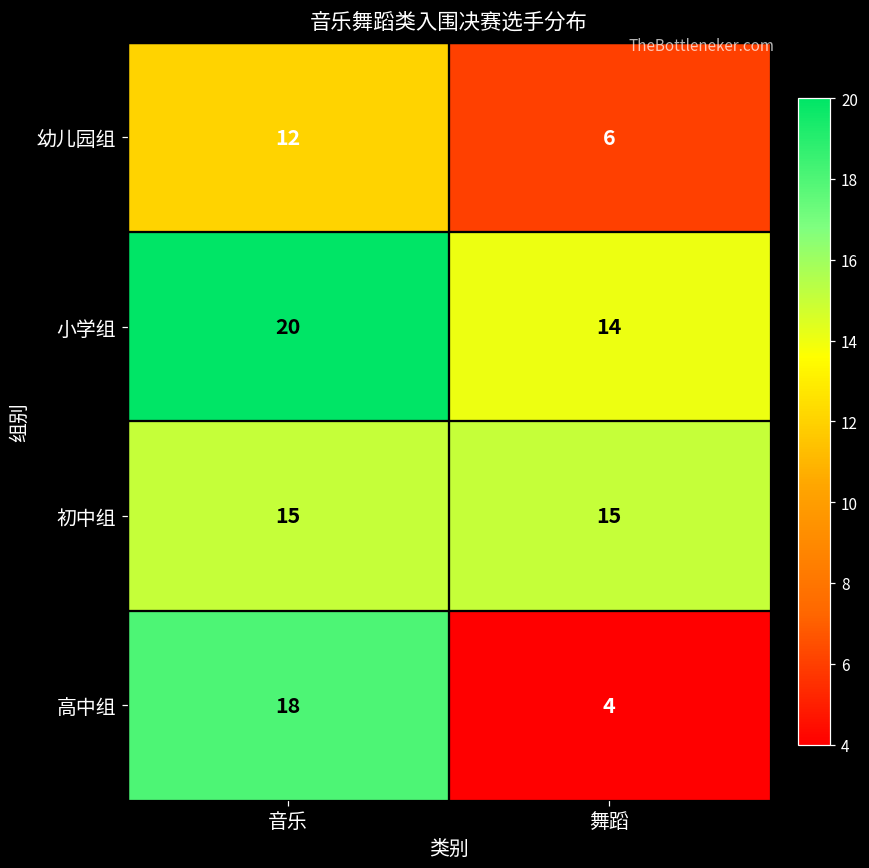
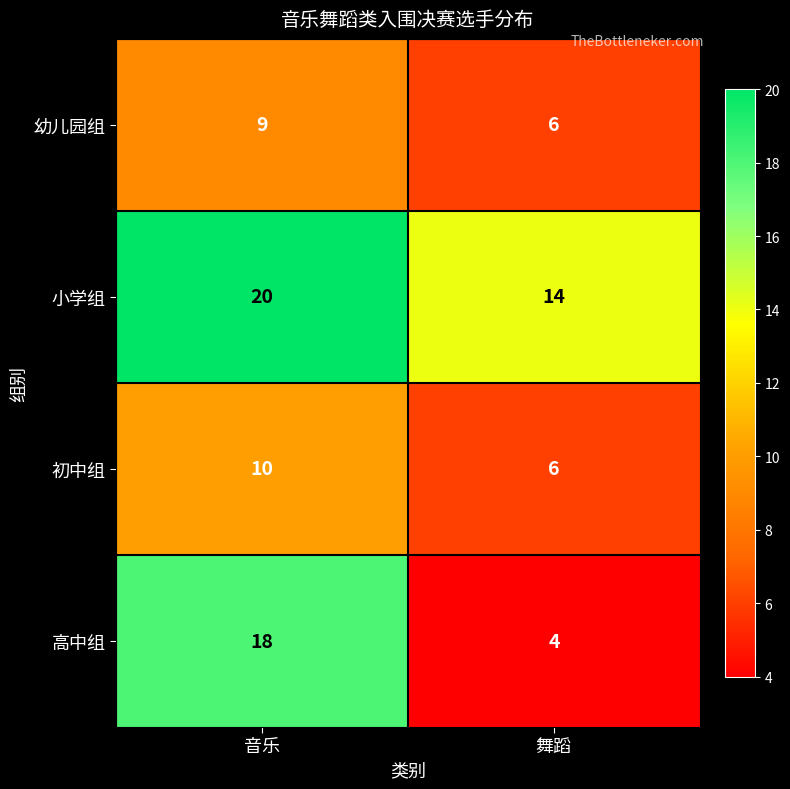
  {
    "幼儿园组": {
-     "音乐": 12,
+     "音乐": 9,
      "舞蹈": 6
    },
    "小学组": {
      "音乐": 20,
      "舞蹈": 14
    },
    "初中组": {
-     "音乐": 15,
-     "舞蹈": 15
+     "音乐": 10,
+     "舞蹈": 6
    },
    "高中组": {
      "音乐": 18,
      "舞蹈": 4
    }
  }
